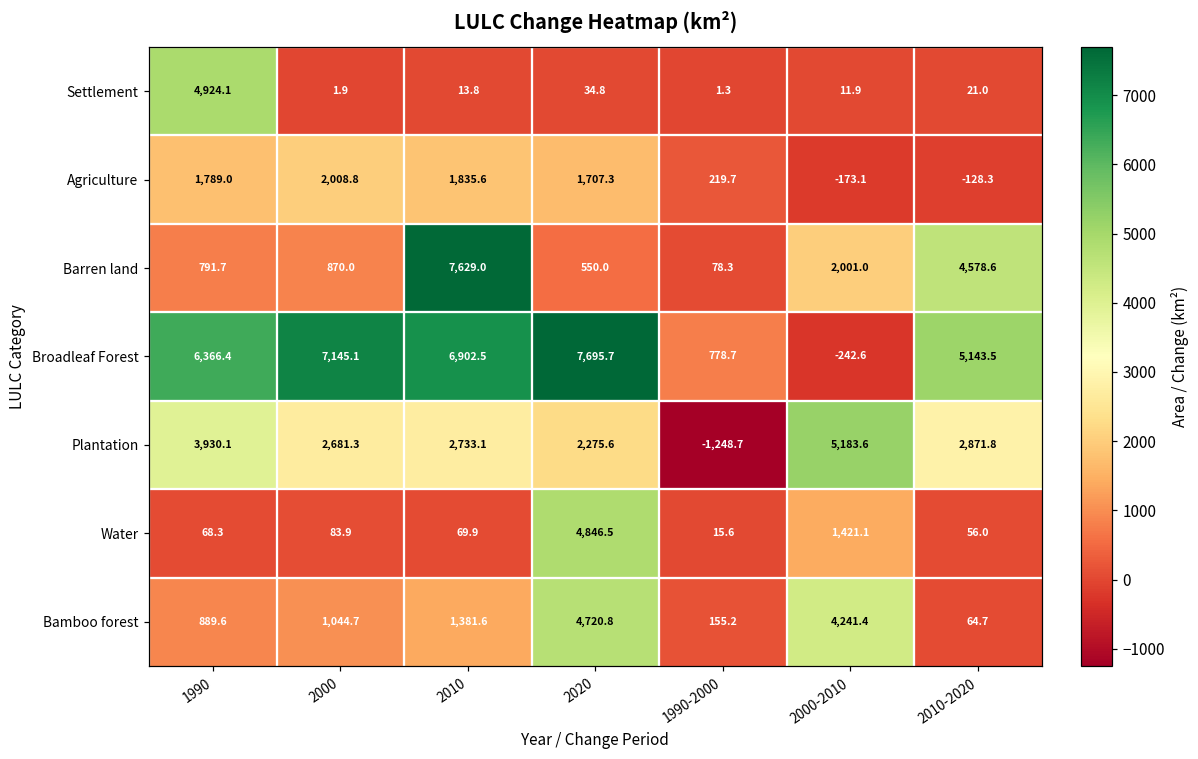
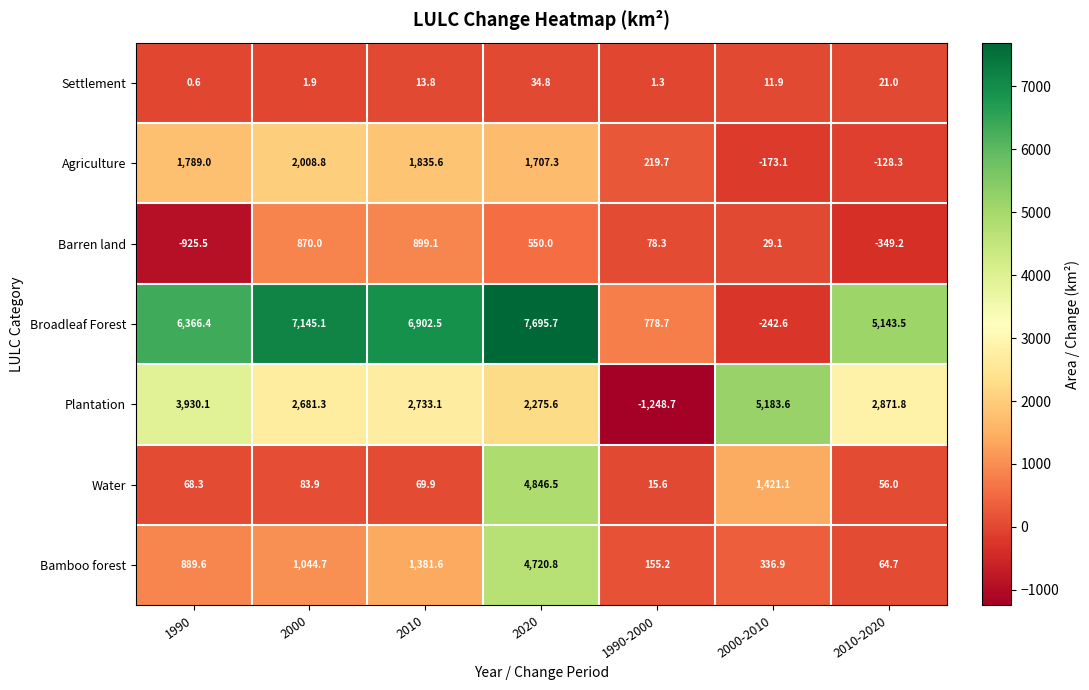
  {
    "Settlement": {
-     "1990": "4,924.1",
+     "1990": "0.6",
      "2000": "1.9",
      "2010": "13.8",
      "2020": "34.8",
      "1990-2000": "1.3",
      "2000-2010": "11.9",
      "2010-2020": "21.0"
    },
    "Agriculture": {
      "1990": "1,789.0",
      "2000": "2,008.8",
      "2010": "1,835.6",
      "2020": "1,707.3",
      "1990-2000": "219.7",
      "2000-2010": "-173.1",
      "2010-2020": "-128.3"
    },
    "Barren land": {
-     "1990": "791.7",
+     "1990": "-925.5",
      "2000": "870.0",
-     "2010": "7,629.0",
+     "2010": "899.1",
      "2020": "550.0",
      "1990-2000": "78.3",
-     "2000-2010": "2,001.0",
-     "2010-2020": "4,578.6"
+     "2000-2010": "29.1",
+     "2010-2020": "-349.2"
    },
    "Broadleaf Forest": {
      "1990": "6,366.4",
      "2000": "7,145.1",
      "2010": "6,902.5",
      "2020": "7,695.7",
      "1990-2000": "778.7",
      "2000-2010": "-242.6",
      "2010-2020": "5,143.5"
    },
    "Plantation": {
      "1990": "3,930.1",
      "2000": "2,681.3",
      "2010": "2,733.1",
      "2020": "2,275.6",
      "1990-2000": "-1,248.7",
      "2000-2010": "5,183.6",
      "2010-2020": "2,871.8"
    },
    "Water": {
      "1990": "68.3",
      "2000": "83.9",
      "2010": "69.9",
      "2020": "4,846.5",
      "1990-2000": "15.6",
      "2000-2010": "1,421.1",
      "2010-2020": "56.0"
    },
    "Bamboo forest": {
      "1990": "889.6",
      "2000": "1,044.7",
      "2010": "1,381.6",
      "2020": "4,720.8",
      "1990-2000": "155.2",
-     "2000-2010": "4,241.4",
+     "2000-2010": "336.9",
      "2010-2020": "64.7"
    }
  }
